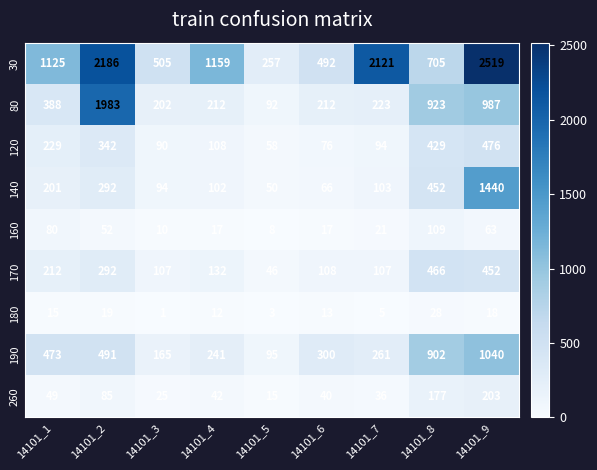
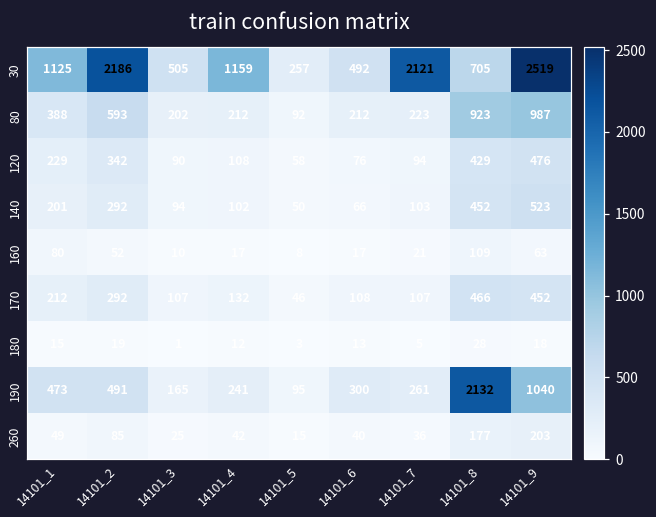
  {
    "30": {
      "14101_1": 1125,
      "14101_2": 2186,
      "14101_3": 505,
      "14101_4": 1159,
      "14101_7": 2121,
      "14101_8": 705,
      "14101_9": 2519
    },
    "80": {
-     "14101_2": 1983,
+     "14101_2": 593,
      "14101_8": 923,
      "14101_9": 987
    },
    "140": {
-     "14101_9": 1440
+     "14101_9": 523
    },
    "190": {
-     "14101_8": 902,
+     "14101_8": 2132,
      "14101_9": 1040
    }
  }
